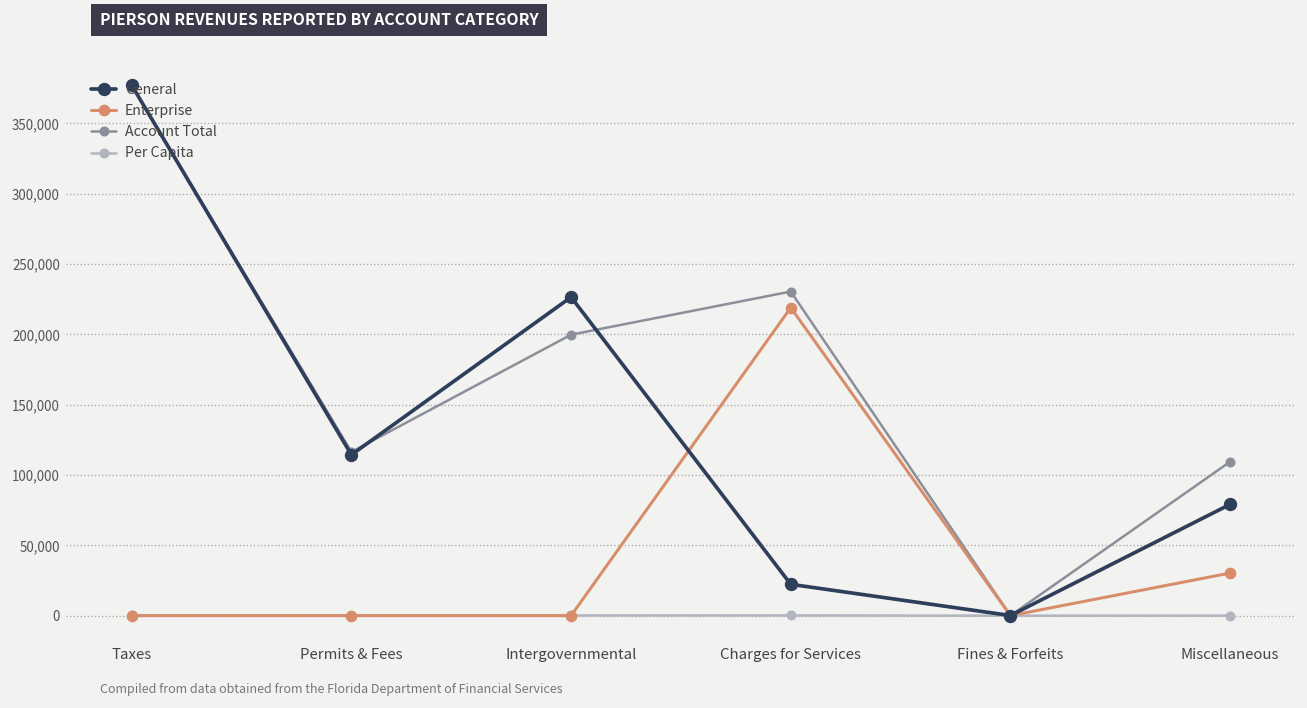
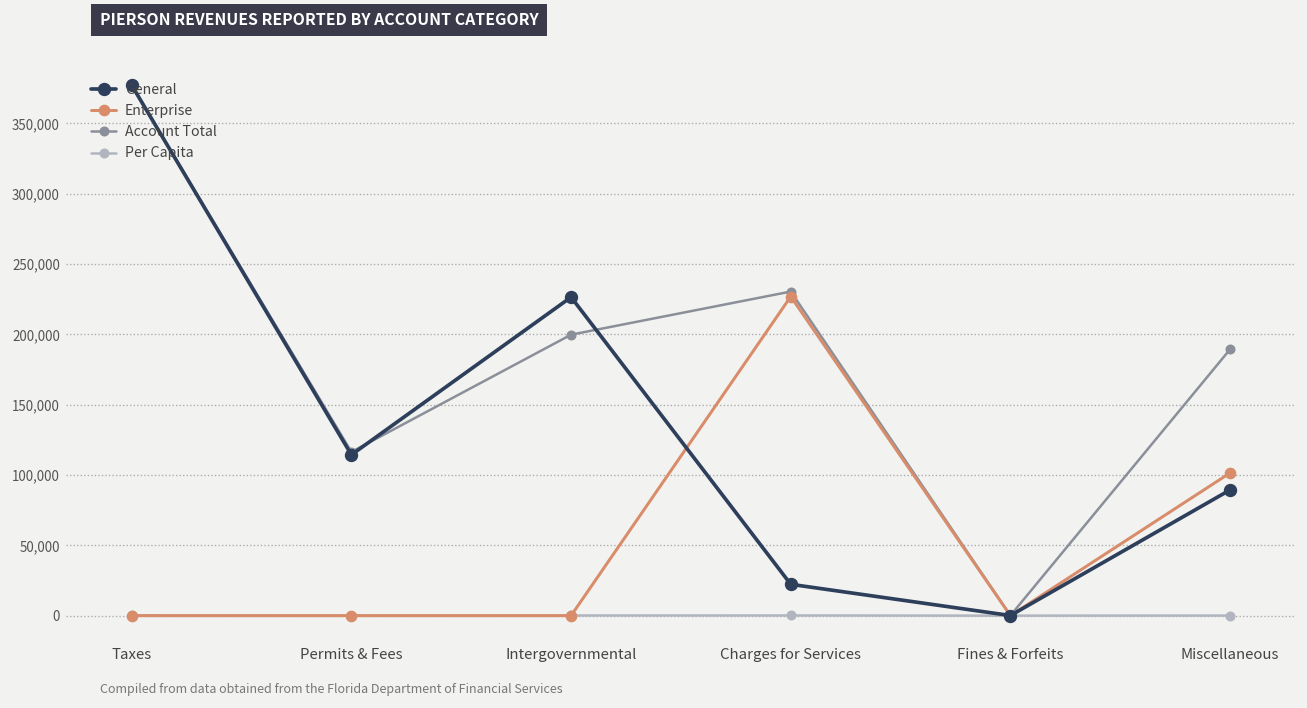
  {
    "General": {
      "Intergovernmental": "226,000",
      "Charges for Services": "22,000",
-     "Miscellaneous": "79,000"
+     "Miscellaneous": "89,000"
    },
    "Enterprise": {
-     "Charges for Services": "219,000",
-     "Miscellaneous": "30,000"
+     "Charges for Services": "227,000",
+     "Miscellaneous": "101,000"
    },
    "Account Total": {
      "Intergovernmental": "200,000",
      "Charges for Services": "230,000",
-     "Miscellaneous": "109,000"
+     "Miscellaneous": "189,000"
    },
    "Per Capita": {
      "Charges for Services": "0",
      "Miscellaneous": "0"
    }
  }
